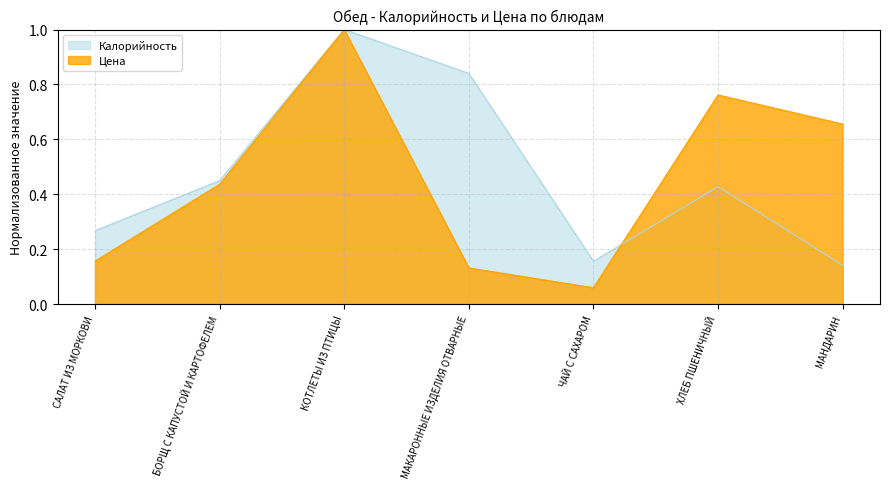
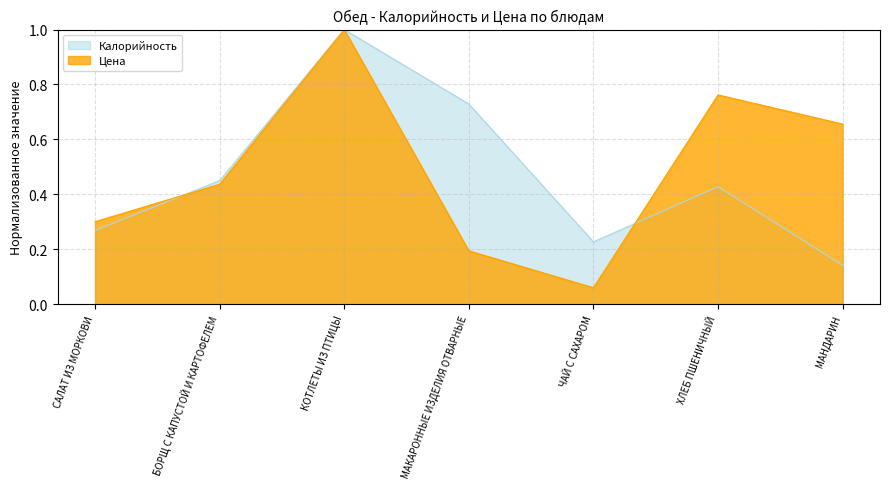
  {
    "Калорийность": {
      "САЛАТ ИЗ МОРКОВИ": 0.27,
      "БОРЩ С КАПУСТОЙ И КАРТОФЕЛЕМ": 0.45,
-     "МАКАРОННЫЕ ИЗДЕЛИЯ ОТВАРНЫЕ": 0.84,
-     "ЧАЙ С САХАРОМ": 0.16,
+     "МАКАРОННЫЕ ИЗДЕЛИЯ ОТВАРНЫЕ": 0.73,
+     "ЧАЙ С САХАРОМ": 0.23,
      "ХЛЕБ ПШЕНИЧНЫЙ": 0.43,
      "МАНДАРИН": 0.14
    },
    "Цена": {
-     "САЛАТ ИЗ МОРКОВИ": 0.16,
+     "САЛАТ ИЗ МОРКОВИ": 0.30,
      "БОРЩ С КАПУСТОЙ И КАРТОФЕЛЕМ": 0.44,
-     "МАКАРОННЫЕ ИЗДЕЛИЯ ОТВАРНЫЕ": 0.13,
+     "МАКАРОННЫЕ ИЗДЕЛИЯ ОТВАРНЫЕ": 0.19,
      "ЧАЙ С САХАРОМ": 0.06,
      "ХЛЕБ ПШЕНИЧНЫЙ": 0.76,
      "МАНДАРИН": 0.66
    }
  }
